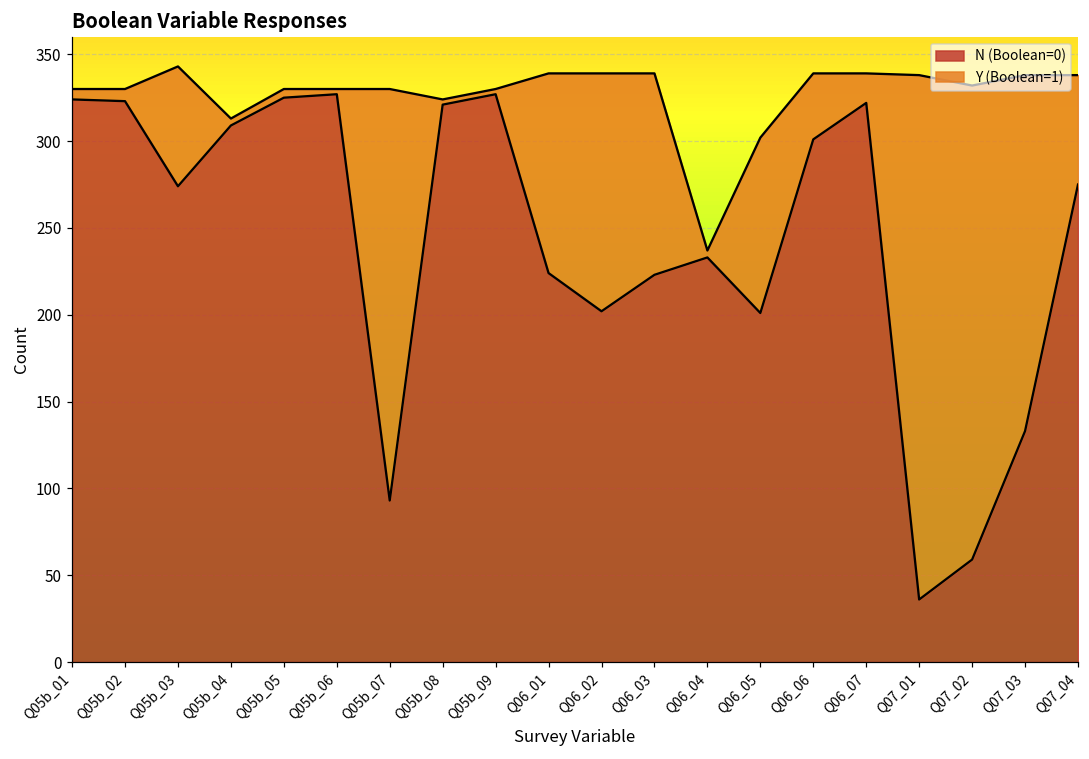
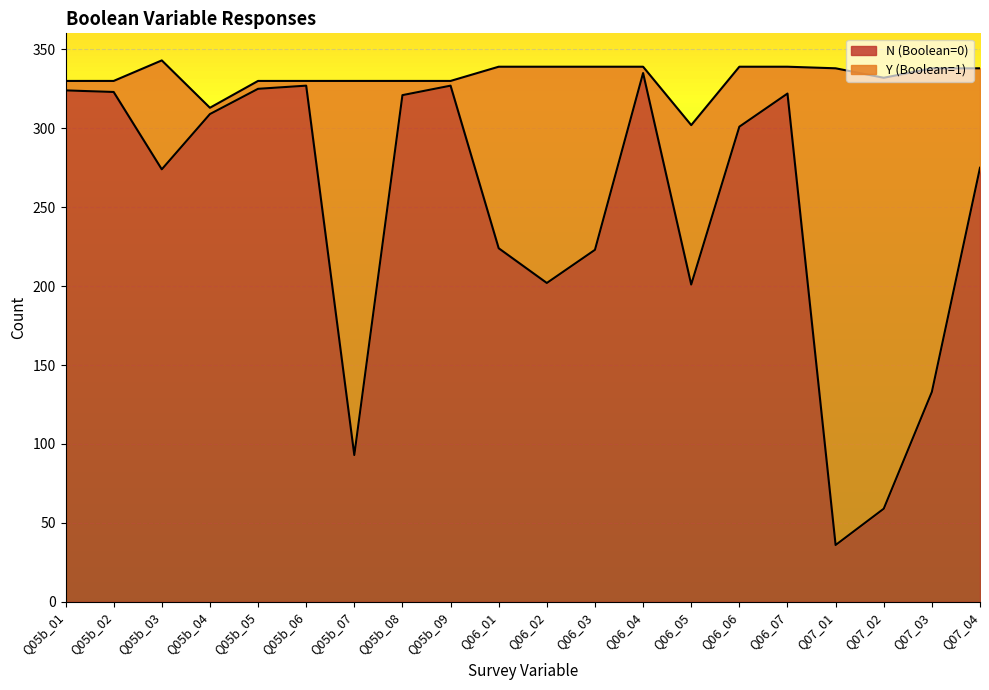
  {
    "N (Boolean=0)": {
      "Q05b_01": 324,
      "Q05b_02": 323,
      "Q05b_03": 274,
      "Q05b_04": 309,
      "Q05b_05": 325,
      "Q05b_06": 327,
      "Q05b_07": 93,
      "Q05b_08": 321,
      "Q05b_09": 327,
      "Q06_01": 224,
      "Q06_02": 202,
      "Q06_03": 223,
-     "Q06_04": 233,
+     "Q06_04": 335,
      "Q06_05": 201,
      "Q06_06": 301,
      "Q06_07": 322,
      "Q07_01": 36,
      "Q07_02": 59,
      "Q07_03": 133,
      "Q07_04": 275
    },
    "Y (Boolean=1)": {
      "Q05b_01": 6,
      "Q05b_02": 7,
      "Q05b_03": 69,
      "Q05b_04": 4,
      "Q05b_05": 5,
      "Q05b_06": 3,
      "Q05b_07": 237,
-     "Q05b_08": 3,
+     "Q05b_08": 9,
      "Q05b_09": 3,
      "Q06_01": 115,
      "Q06_02": 137,
      "Q06_03": 116,
      "Q06_04": 4,
      "Q06_05": 101,
      "Q06_06": 38,
      "Q06_07": 17,
      "Q07_01": 302,
      "Q07_04": 63
    }
  }
